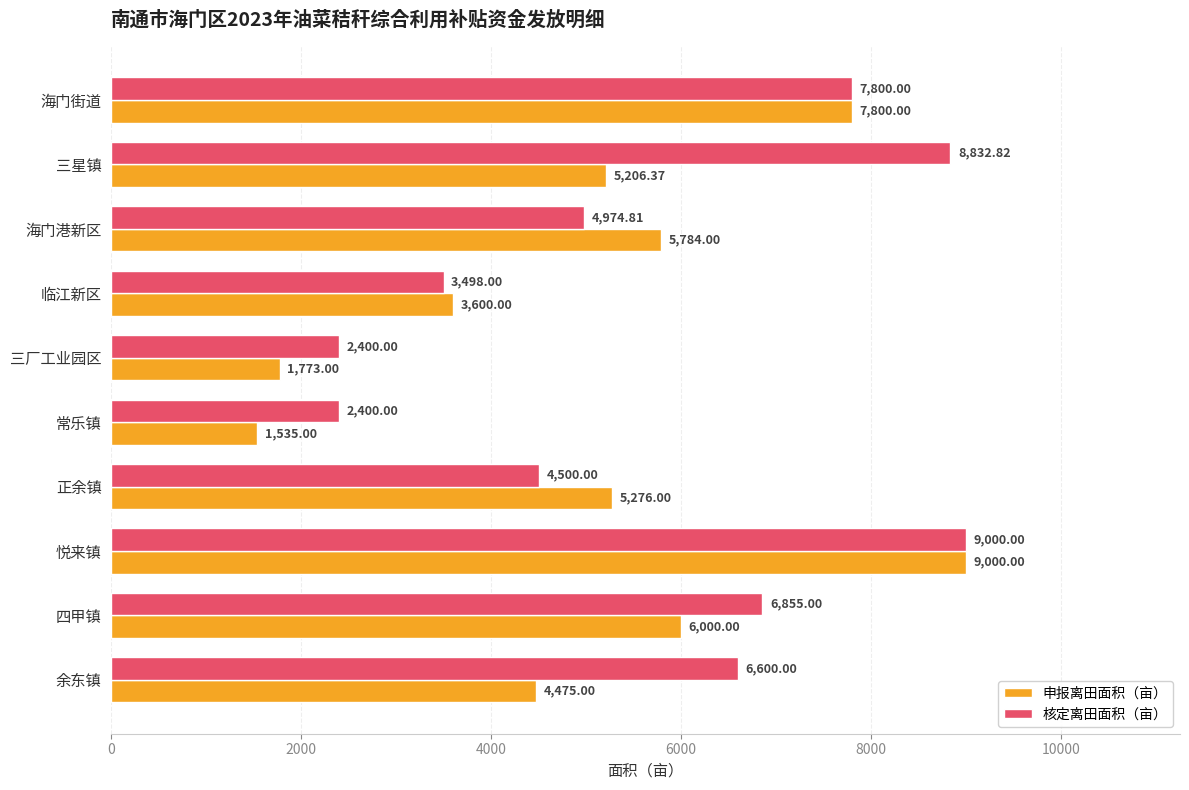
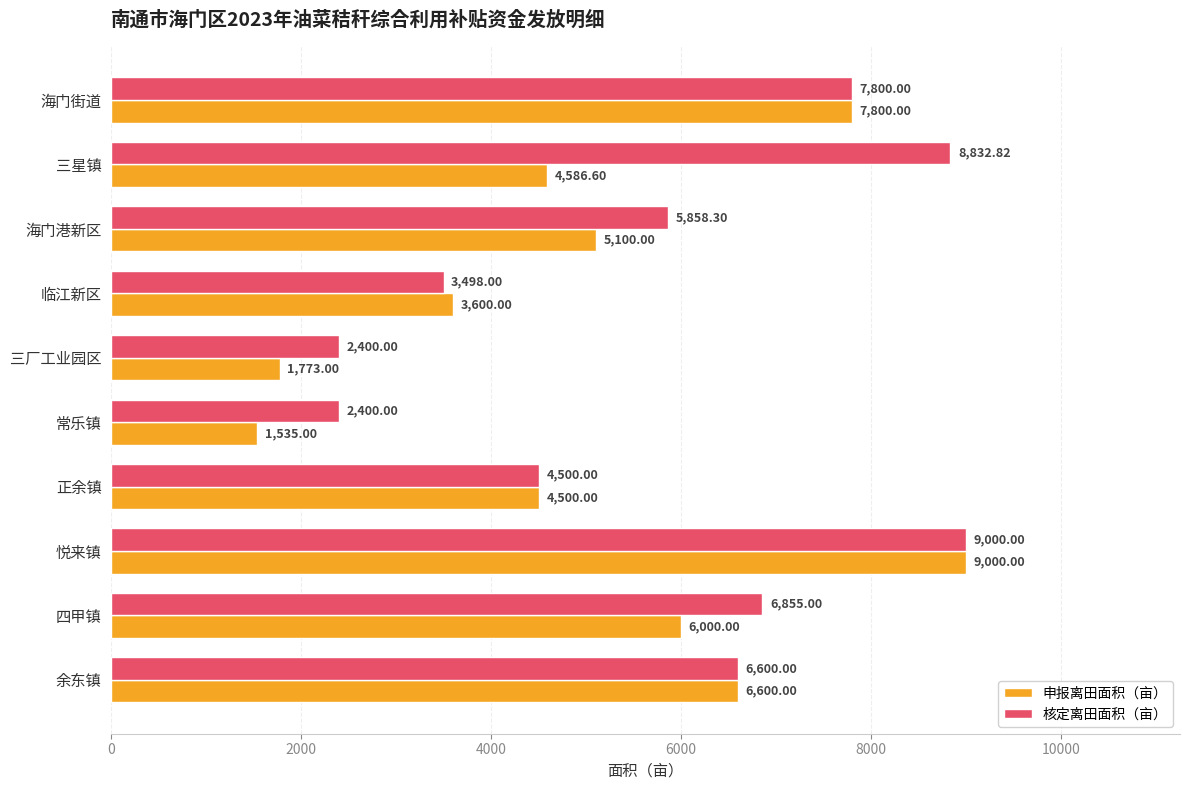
  {
    "申报离田面积（亩）": {
      "海门街道": "7,800.00",
-     "三星镇": "5,206.37",
-     "海门港新区": "5,784.00",
+     "三星镇": "4,586.60",
+     "海门港新区": "5,100.00",
      "临江新区": "3,600.00",
      "三厂工业园区": "1,773.00",
      "常乐镇": "1,535.00",
-     "正余镇": "5,276.00",
+     "正余镇": "4,500.00",
      "悦来镇": "9,000.00",
      "四甲镇": "6,000.00",
-     "余东镇": "4,475.00"
+     "余东镇": "6,600.00"
    },
    "核定离田面积（亩）": {
      "海门街道": "7,800.00",
      "三星镇": "8,832.82",
-     "海门港新区": "4,974.81",
+     "海门港新区": "5,858.30",
      "临江新区": "3,498.00",
      "三厂工业园区": "2,400.00",
      "常乐镇": "2,400.00",
      "正余镇": "4,500.00",
      "悦来镇": "9,000.00",
      "四甲镇": "6,855.00",
      "余东镇": "6,600.00"
    }
  }
